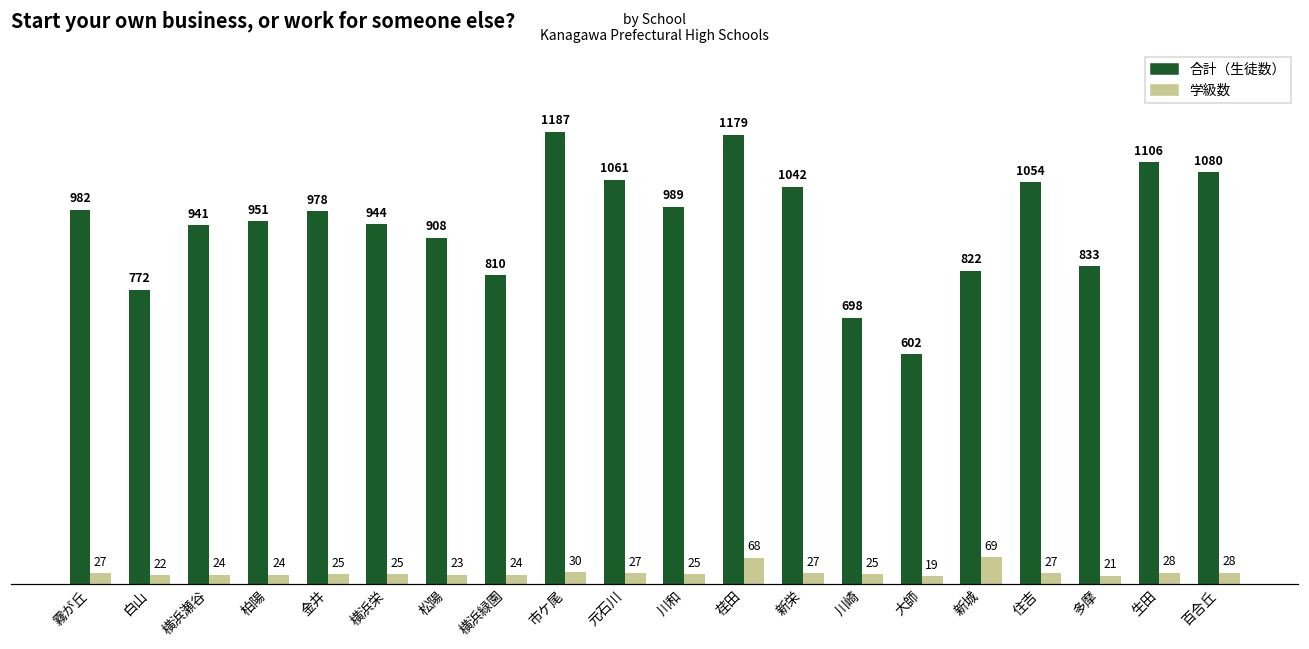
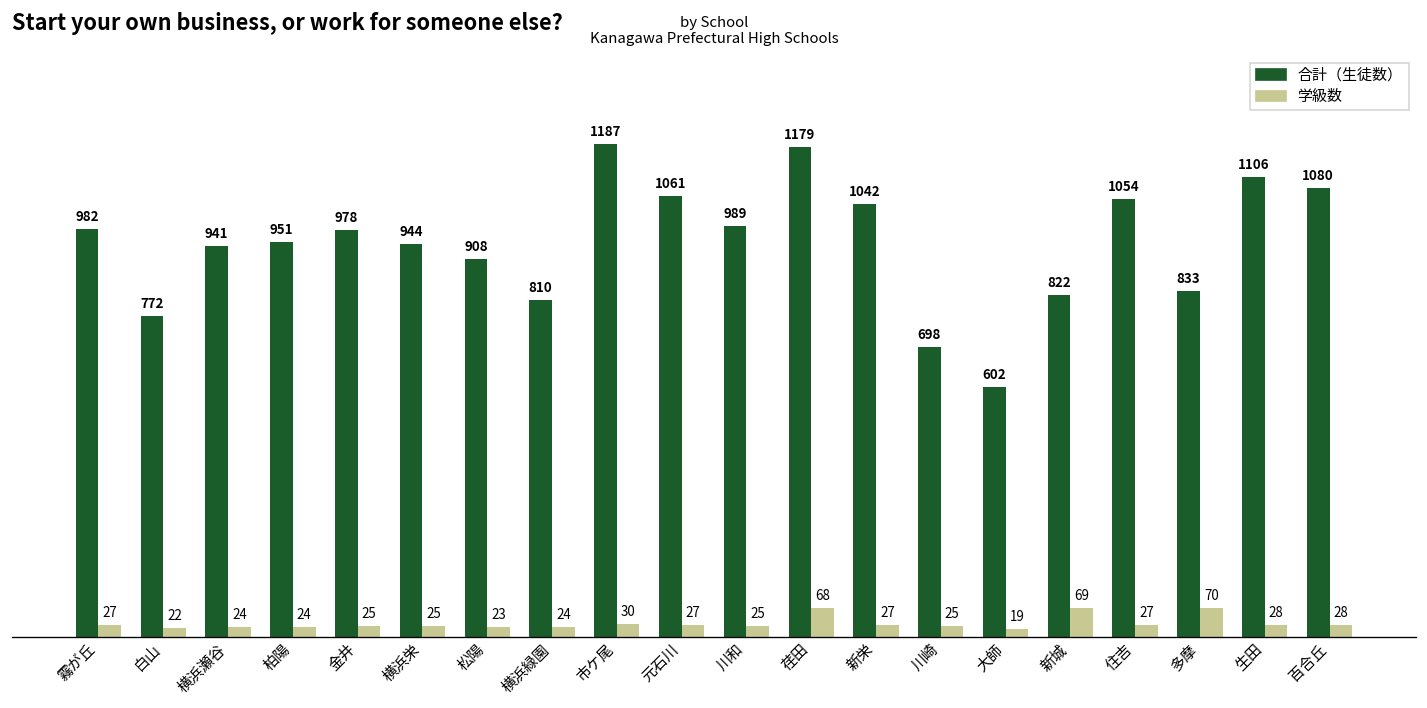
  {
    "合計（生徒数）": {
      "霧が丘": 982,
      "白山": 772,
      "横浜瀬谷": 941,
      "柏陽": 951,
      "金井": 978,
      "横浜栄": 944,
      "松陽": 908,
      "横浜緑園": 810,
      "市ケ尾": 1187,
      "元石川": 1061,
      "川和": 989,
      "荏田": 1179,
      "新栄": 1042,
      "川崎": 698,
      "大師": 602,
      "新城": 822,
      "住吉": 1054,
      "多摩": 833,
      "生田": 1106,
      "百合丘": 1080
    },
    "学級数": {
      "霧が丘": 27,
      "白山": 22,
      "横浜瀬谷": 24,
      "柏陽": 24,
      "金井": 25,
      "横浜栄": 25,
      "松陽": 23,
      "横浜緑園": 24,
      "市ケ尾": 30,
      "元石川": 27,
      "川和": 25,
      "荏田": 68,
      "新栄": 27,
      "川崎": 25,
      "大師": 19,
      "新城": 69,
      "住吉": 27,
-     "多摩": 21,
+     "多摩": 70,
      "生田": 28,
      "百合丘": 28
    }
  }
